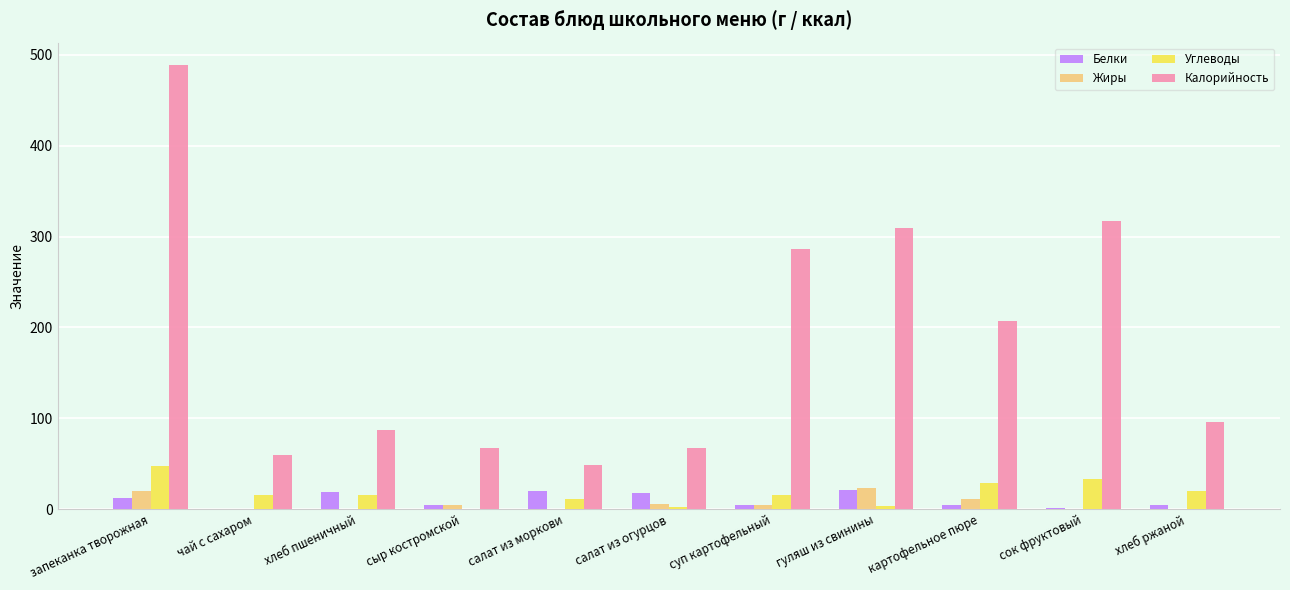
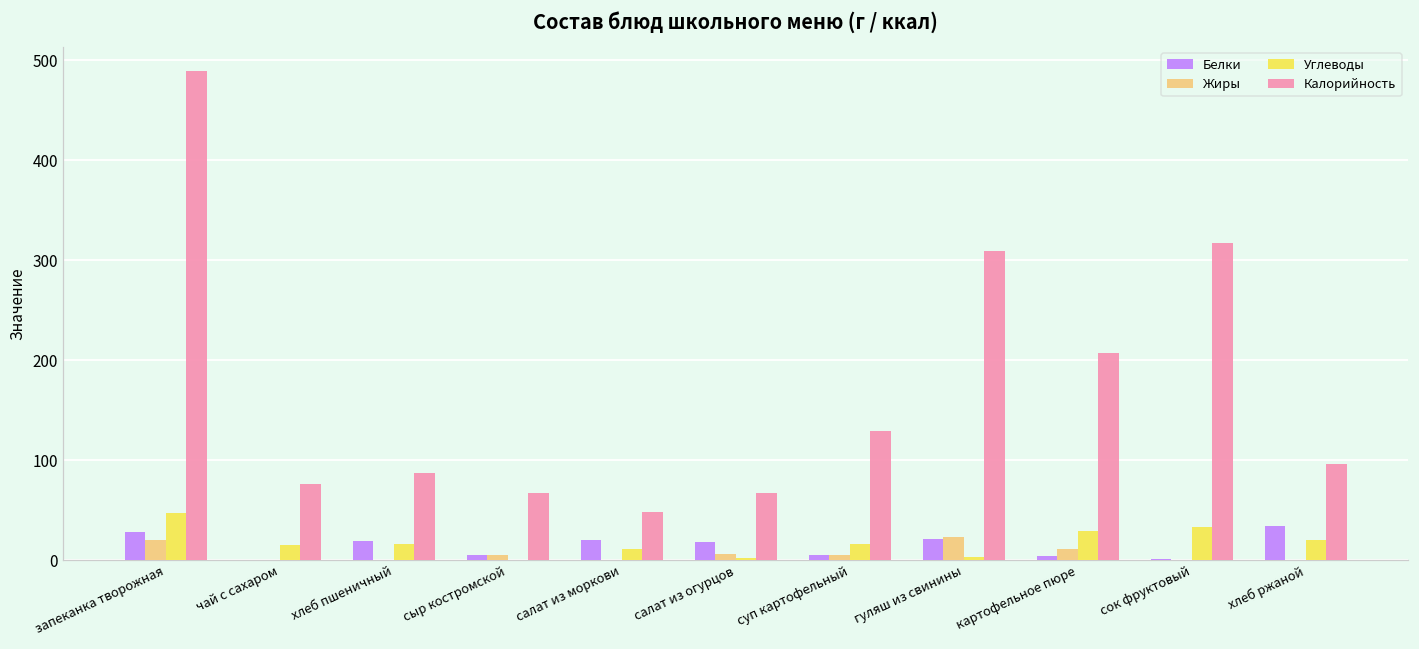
  {
    "Белки": {
-     "запеканка творожная": 10,
+     "запеканка творожная": 30,
      "чай с сахаром": 0,
      "хлеб пшеничный": 20,
      "сыр костромской": 10,
      "салат из моркови": 20,
      "салат из огурцов": 20,
      "суп картофельный": 10,
      "гуляш из свинины": 20,
      "картофельное пюре": 0,
-     "хлеб ржаной": 0
+     "хлеб ржаной": 30
    },
    "Калорийность": {
      "запеканка творожная": 490,
-     "чай с сахаром": 60,
+     "чай с сахаром": 80,
      "хлеб пшеничный": 90,
      "сыр костромской": 70,
      "салат из моркови": 50,
      "салат из огурцов": 70,
-     "суп картофельный": 290,
+     "суп картофельный": 130,
      "гуляш из свинины": 310,
      "картофельное пюре": 210,
      "сок фруктовый": 320,
      "хлеб ржаной": 100
    }
  }
